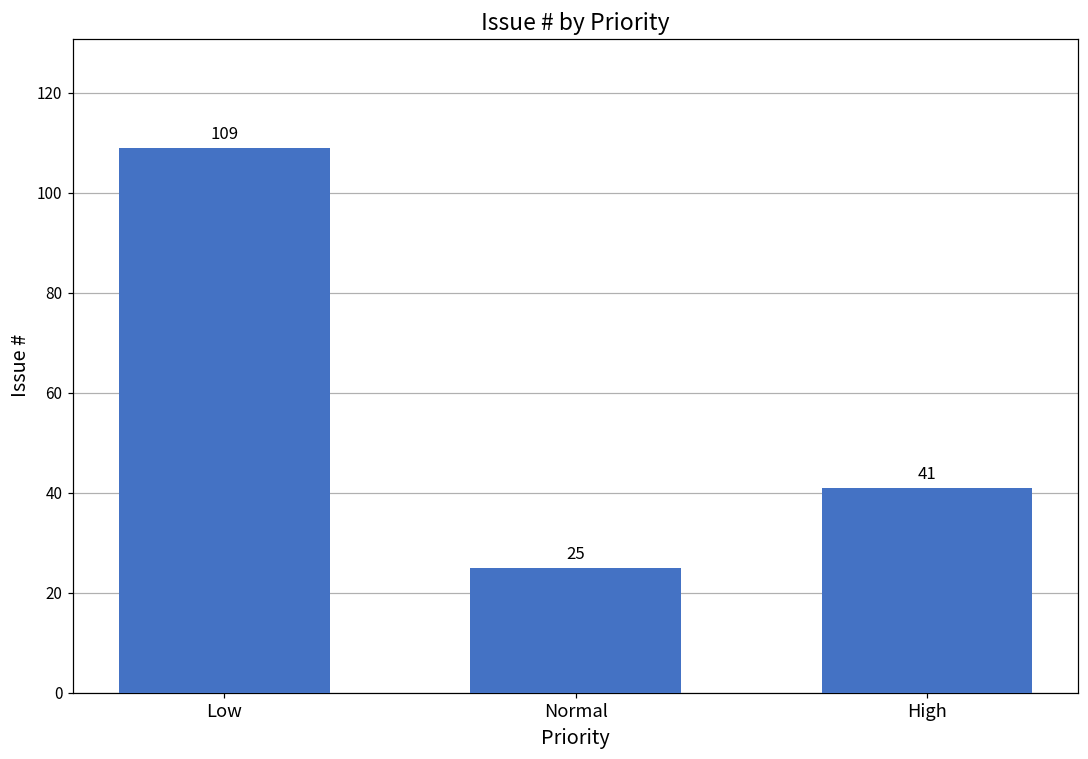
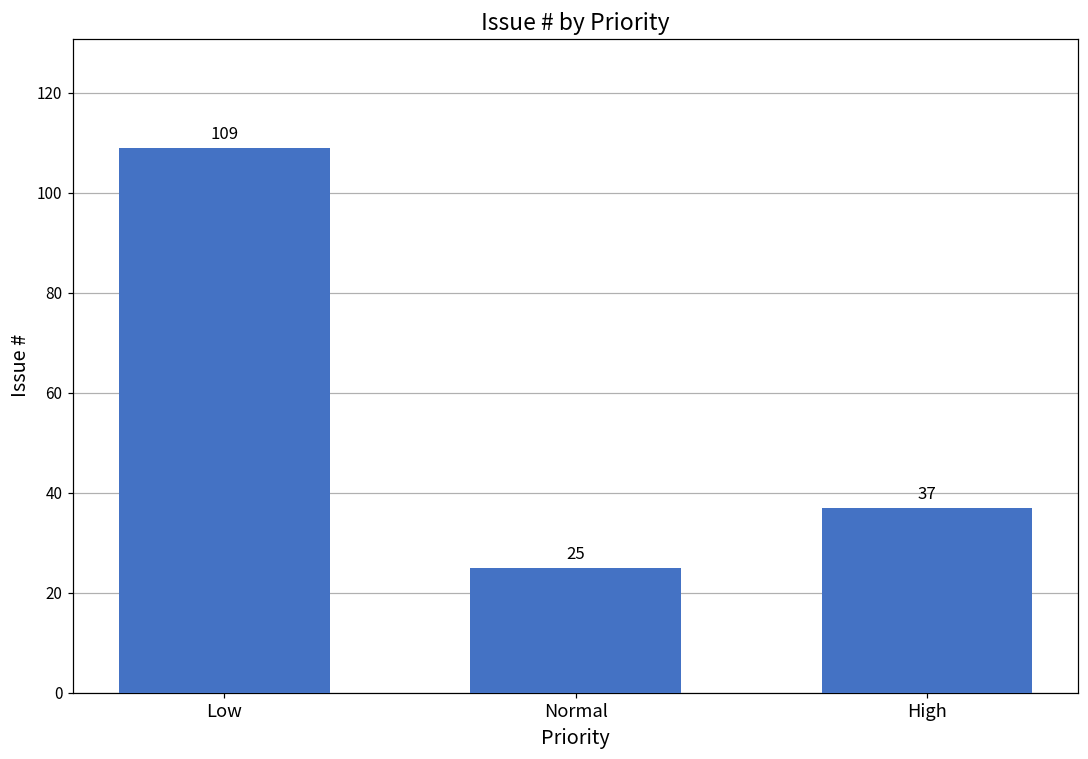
  {
    "Low": 109,
    "Normal": 25,
-   "High": 41
+   "High": 37
  }
